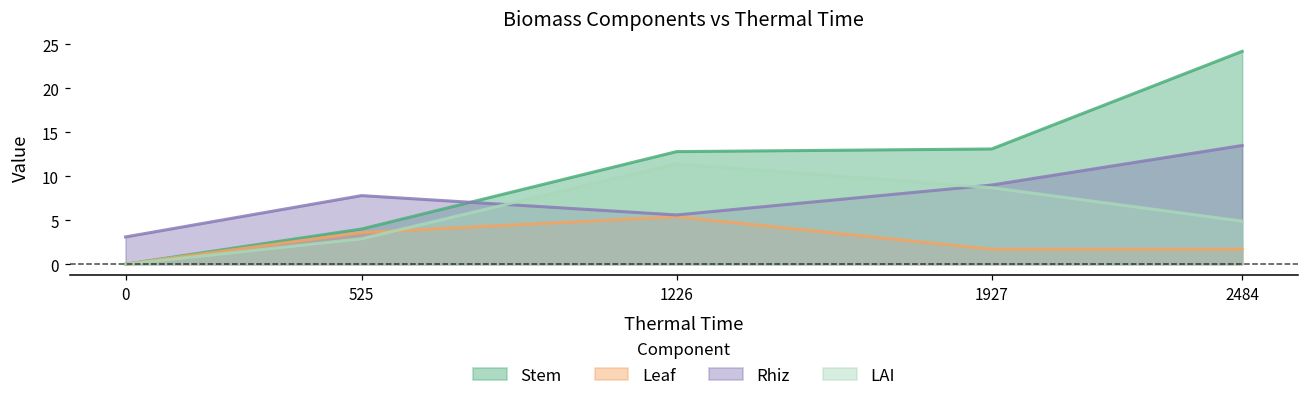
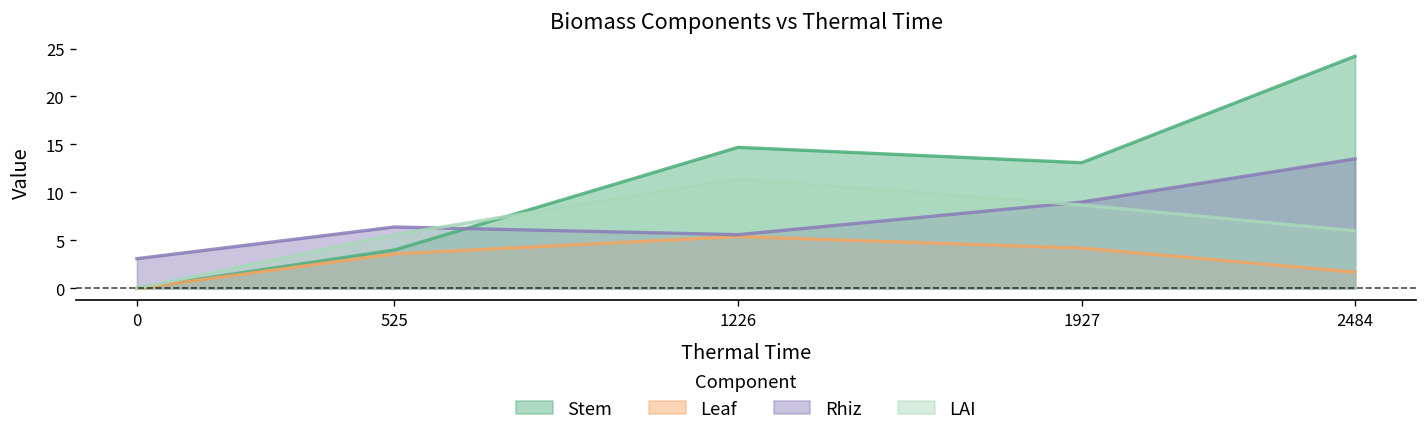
  {
    "Stem": {
      "525": 4,
-     "1226": 13,
+     "1226": 15,
      "1927": 13,
      "2484": 24
    },
    "Leaf": {
      "525": 4,
-     "1927": 2,
+     "1927": 4,
      "2484": 2
    },
    "Rhiz": {
      "0": 3,
-     "525": 8,
+     "525": 6,
      "2484": 14
    },
    "LAI": {
-     "525": 3,
+     "525": 6,
      "1226": 11,
-     "2484": 5
+     "2484": 6
    }
  }
